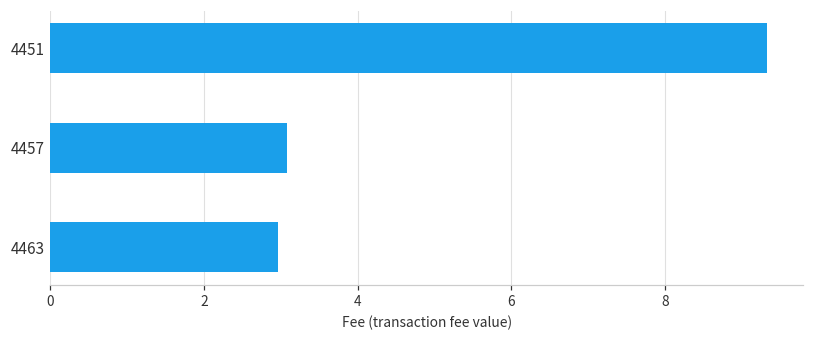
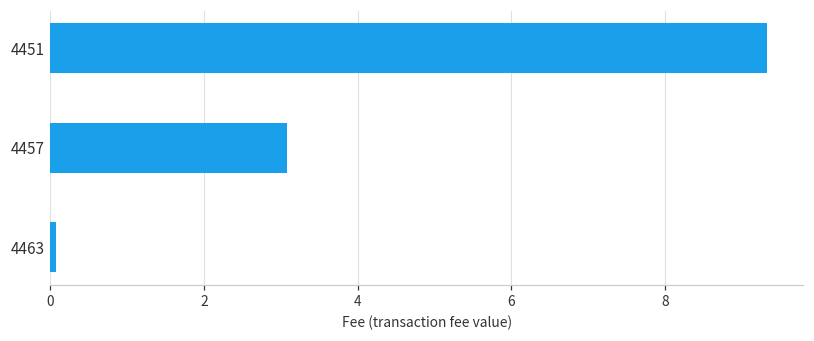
  {
    "4451": 9.3,
    "4457": 3.1,
-   "4463": 3.0
+   "4463": 0.1
  }
